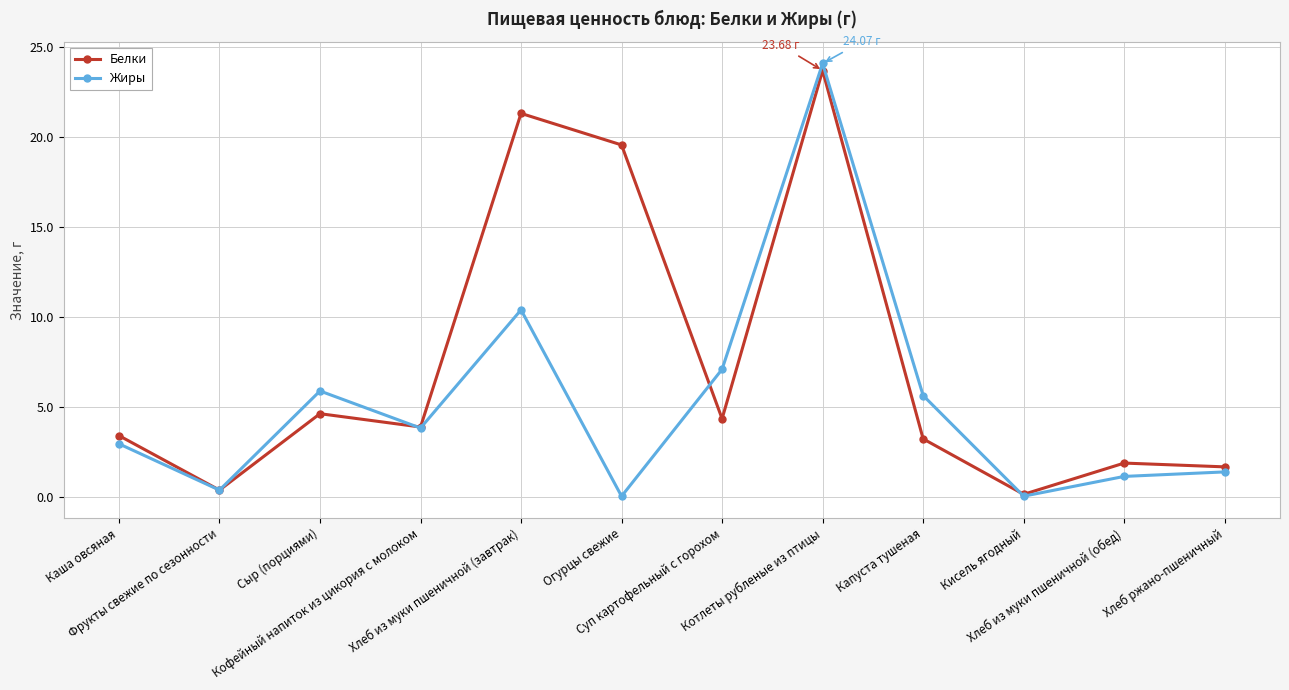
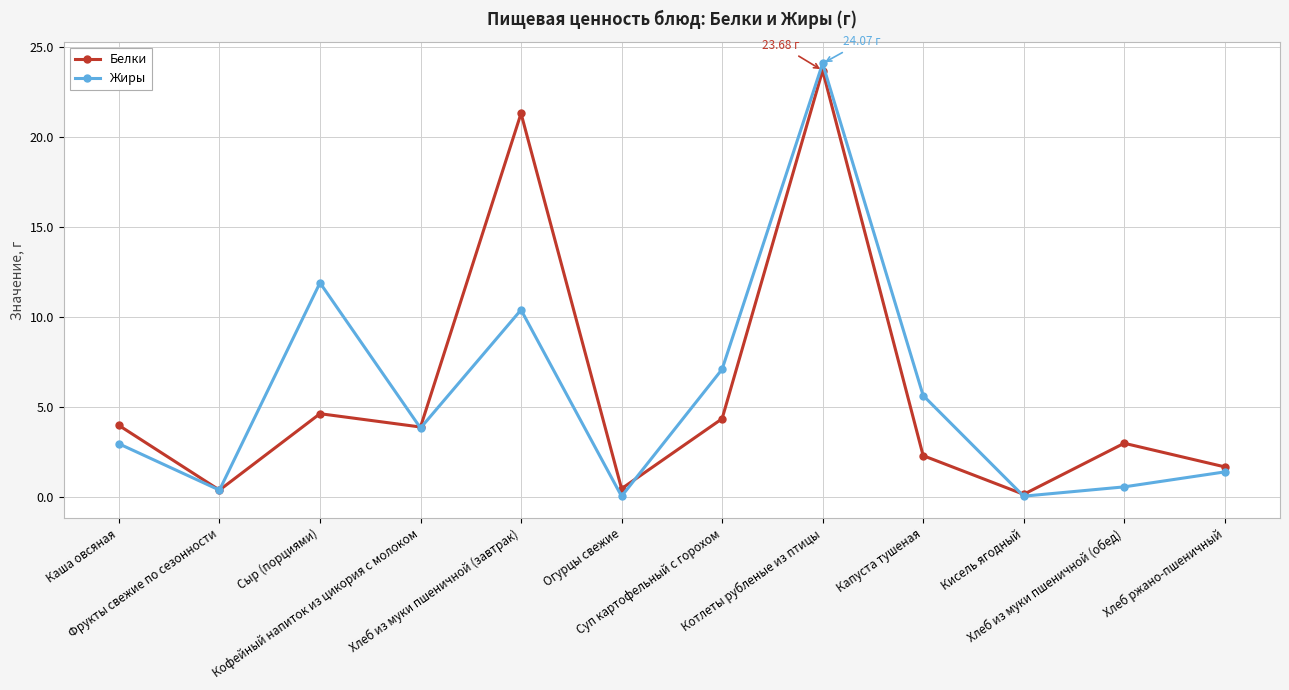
  {
    "Белки": {
-     "Каша овсяная": 3.4,
+     "Каша овсяная": 4.0,
      "Сыр (порциями)": 4.6,
      "Хлеб из муки пшеничной (завтрак)": 21.3,
-     "Огурцы свежие": 19.6,
+     "Огурцы свежие": 0.5,
      "Суп картофельный с горохом": 4.4,
-     "Капуста тушеная": 3.2,
-     "Хлеб из муки пшеничной (обед)": 1.9,
+     "Капуста тушеная": 2.3,
+     "Хлеб из муки пшеничной (обед)": 3.0,
      "Хлеб ржано-пшеничный": 1.7
    },
    "Жиры": {
      "Каша овсяная": 3.0,
-     "Сыр (порциями)": 5.9,
+     "Сыр (порциями)": 11.9,
      "Хлеб из муки пшеничной (завтрак)": 10.4,
      "Огурцы свежие": 0.1,
      "Суп картофельный с горохом": 7.1,
      "Капуста тушеная": 5.6,
-     "Хлеб из муки пшеничной (обед)": 1.2,
+     "Хлеб из муки пшеничной (обед)": 0.6,
      "Хлеб ржано-пшеничный": 1.4
    }
  }
